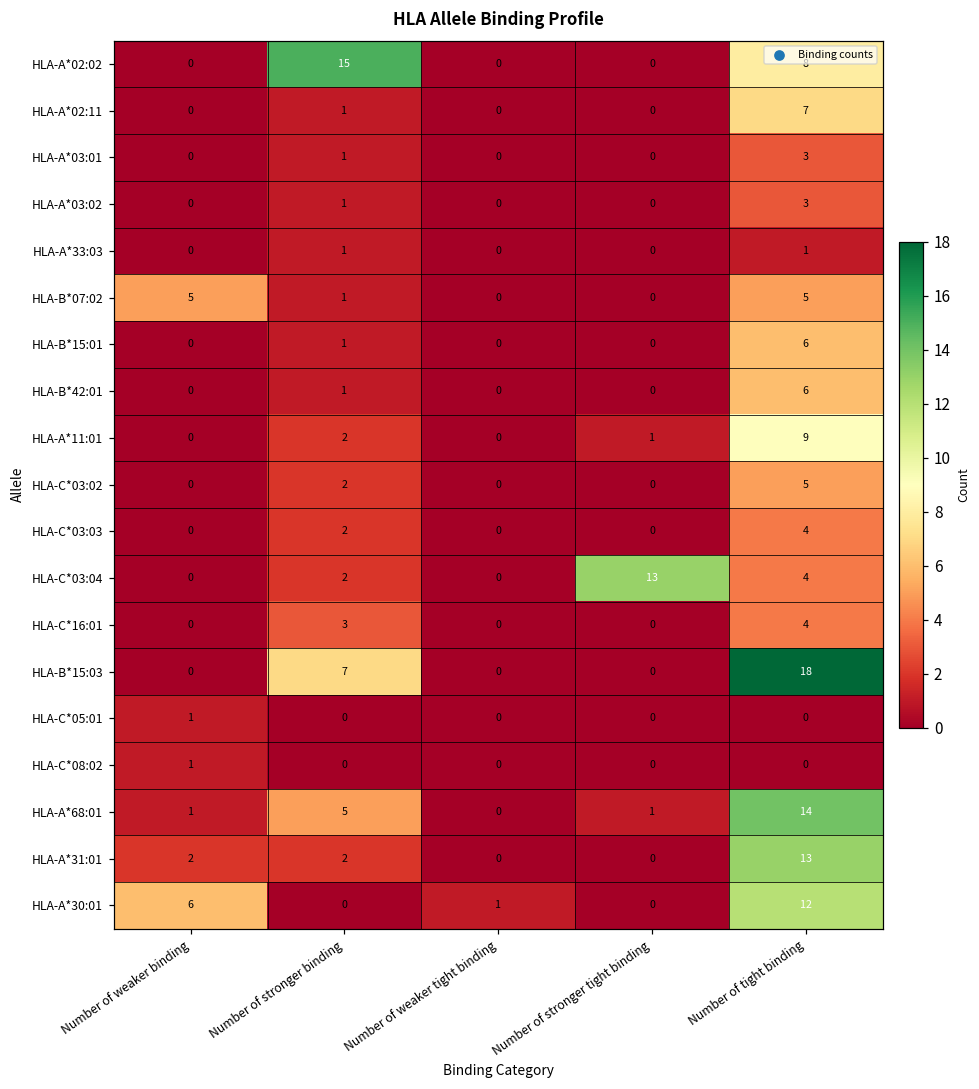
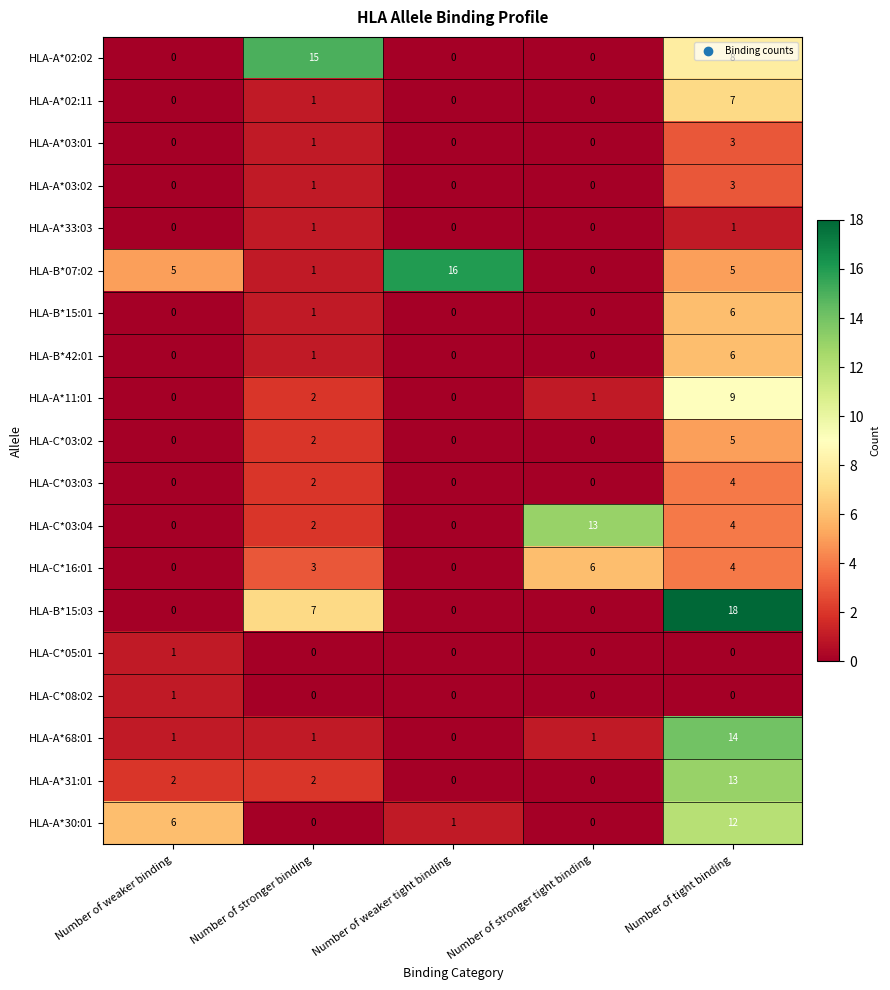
  {
    "HLA-A*02:02": {
      "Number of weaker binding": 0,
      "Number of stronger binding": 15,
      "Number of weaker tight binding": 0,
      "Number of stronger tight binding": 0
    },
    "HLA-A*02:11": {
      "Number of weaker binding": 0,
      "Number of stronger binding": 1,
      "Number of weaker tight binding": 0,
      "Number of stronger tight binding": 0,
      "Number of tight binding": 7
    },
    "HLA-A*03:01": {
      "Number of weaker binding": 0,
      "Number of stronger binding": 1,
      "Number of weaker tight binding": 0,
      "Number of stronger tight binding": 0,
      "Number of tight binding": 3
    },
    "HLA-A*03:02": {
      "Number of weaker binding": 0,
      "Number of stronger binding": 1,
      "Number of weaker tight binding": 0,
      "Number of stronger tight binding": 0,
      "Number of tight binding": 3
    },
    "HLA-A*33:03": {
      "Number of weaker binding": 0,
      "Number of stronger binding": 1,
      "Number of weaker tight binding": 0,
      "Number of stronger tight binding": 0,
      "Number of tight binding": 1
    },
    "HLA-B*07:02": {
      "Number of weaker binding": 5,
      "Number of stronger binding": 1,
-     "Number of weaker tight binding": 0,
+     "Number of weaker tight binding": 16,
      "Number of stronger tight binding": 0,
      "Number of tight binding": 5
    },
    "HLA-B*15:01": {
      "Number of weaker binding": 0,
      "Number of stronger binding": 1,
      "Number of weaker tight binding": 0,
      "Number of stronger tight binding": 0,
      "Number of tight binding": 6
    },
    "HLA-B*42:01": {
      "Number of weaker binding": 0,
      "Number of stronger binding": 1,
      "Number of weaker tight binding": 0,
      "Number of stronger tight binding": 0,
      "Number of tight binding": 6
    },
    "HLA-A*11:01": {
      "Number of weaker binding": 0,
      "Number of stronger binding": 2,
      "Number of weaker tight binding": 0,
      "Number of stronger tight binding": 1,
      "Number of tight binding": 9
    },
    "HLA-C*03:02": {
      "Number of weaker binding": 0,
      "Number of stronger binding": 2,
      "Number of weaker tight binding": 0,
      "Number of stronger tight binding": 0,
      "Number of tight binding": 5
    },
    "HLA-C*03:03": {
      "Number of weaker binding": 0,
      "Number of stronger binding": 2,
      "Number of weaker tight binding": 0,
      "Number of stronger tight binding": 0,
      "Number of tight binding": 4
    },
    "HLA-C*03:04": {
      "Number of weaker binding": 0,
      "Number of stronger binding": 2,
      "Number of weaker tight binding": 0,
      "Number of stronger tight binding": 13,
      "Number of tight binding": 4
    },
    "HLA-C*16:01": {
      "Number of weaker binding": 0,
      "Number of stronger binding": 3,
      "Number of weaker tight binding": 0,
-     "Number of stronger tight binding": 0,
+     "Number of stronger tight binding": 6,
      "Number of tight binding": 4
    },
    "HLA-B*15:03": {
      "Number of weaker binding": 0,
      "Number of stronger binding": 7,
      "Number of weaker tight binding": 0,
      "Number of stronger tight binding": 0,
      "Number of tight binding": 18
    },
    "HLA-C*05:01": {
      "Number of weaker binding": 1,
      "Number of stronger binding": 0,
      "Number of weaker tight binding": 0,
      "Number of stronger tight binding": 0,
      "Number of tight binding": 0
    },
    "HLA-C*08:02": {
      "Number of weaker binding": 1,
      "Number of stronger binding": 0,
      "Number of weaker tight binding": 0,
      "Number of stronger tight binding": 0,
      "Number of tight binding": 0
    },
    "HLA-A*68:01": {
      "Number of weaker binding": 1,
-     "Number of stronger binding": 5,
+     "Number of stronger binding": 1,
      "Number of weaker tight binding": 0,
      "Number of stronger tight binding": 1,
      "Number of tight binding": 14
    },
    "HLA-A*31:01": {
      "Number of weaker binding": 2,
      "Number of stronger binding": 2,
      "Number of weaker tight binding": 0,
      "Number of stronger tight binding": 0,
      "Number of tight binding": 13
    },
    "HLA-A*30:01": {
      "Number of weaker binding": 6,
      "Number of stronger binding": 0,
      "Number of weaker tight binding": 1,
      "Number of stronger tight binding": 0,
      "Number of tight binding": 12
    }
  }
